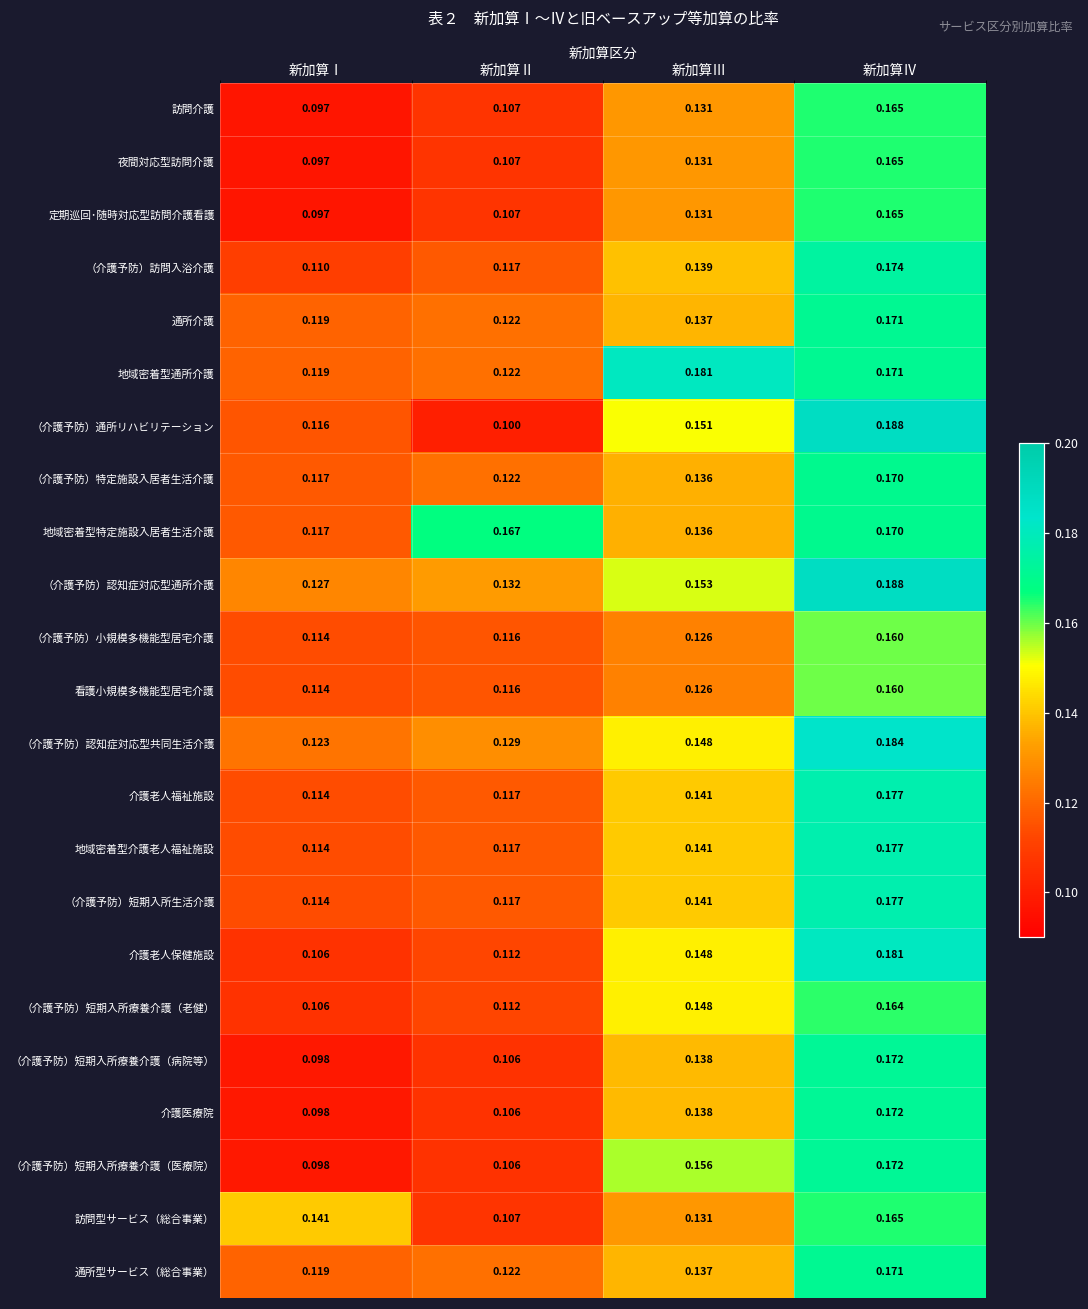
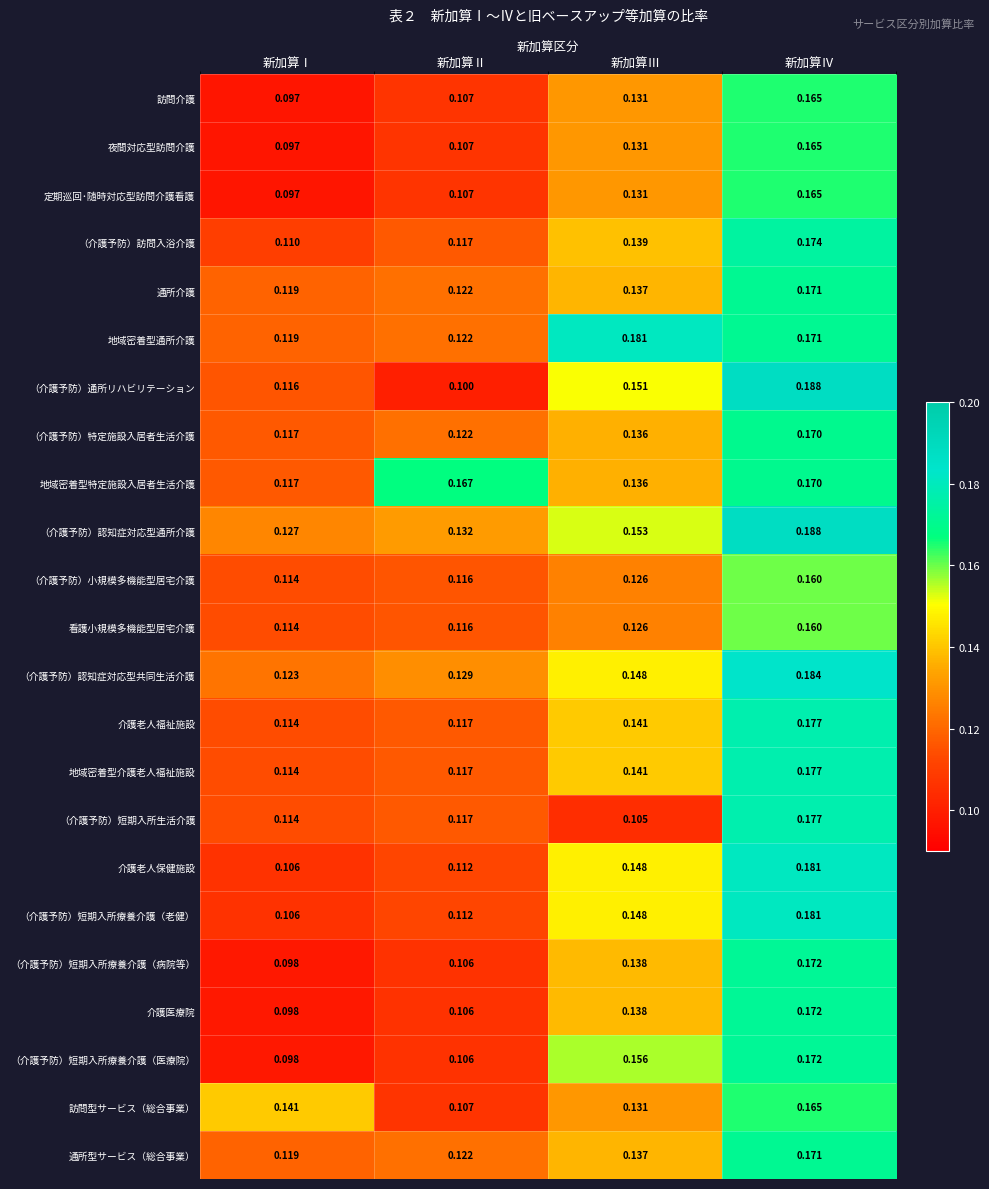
  {
    "訪問介護": {
      "新加算Ⅰ": 0.097,
      "新加算Ⅱ": 0.107,
      "新加算Ⅲ": 0.131,
      "新加算Ⅳ": 0.165
    },
    "夜間対応型訪問介護": {
      "新加算Ⅰ": 0.097,
      "新加算Ⅱ": 0.107,
      "新加算Ⅲ": 0.131,
      "新加算Ⅳ": 0.165
    },
    "定期巡回･随時対応型訪問介護看護": {
      "新加算Ⅰ": 0.097,
      "新加算Ⅱ": 0.107,
      "新加算Ⅲ": 0.131,
      "新加算Ⅳ": 0.165
    },
    "（介護予防）訪問入浴介護": {
      "新加算Ⅰ": 0.110,
      "新加算Ⅱ": 0.117,
      "新加算Ⅲ": 0.139,
      "新加算Ⅳ": 0.174
    },
    "通所介護": {
      "新加算Ⅰ": 0.119,
      "新加算Ⅱ": 0.122,
      "新加算Ⅲ": 0.137,
      "新加算Ⅳ": 0.171
    },
    "地域密着型通所介護": {
      "新加算Ⅰ": 0.119,
      "新加算Ⅱ": 0.122,
      "新加算Ⅲ": 0.181,
      "新加算Ⅳ": 0.171
    },
    "（介護予防）通所リハビリテーション": {
      "新加算Ⅰ": 0.116,
      "新加算Ⅱ": 0.100,
      "新加算Ⅲ": 0.151,
      "新加算Ⅳ": 0.188
    },
    "（介護予防）特定施設入居者生活介護": {
      "新加算Ⅰ": 0.117,
      "新加算Ⅱ": 0.122,
      "新加算Ⅲ": 0.136,
      "新加算Ⅳ": 0.170
    },
    "地域密着型特定施設入居者生活介護": {
      "新加算Ⅰ": 0.117,
      "新加算Ⅱ": 0.167,
      "新加算Ⅲ": 0.136,
      "新加算Ⅳ": 0.170
    },
    "（介護予防）認知症対応型通所介護": {
      "新加算Ⅰ": 0.127,
      "新加算Ⅱ": 0.132,
      "新加算Ⅲ": 0.153,
      "新加算Ⅳ": 0.188
    },
    "（介護予防）小規模多機能型居宅介護": {
      "新加算Ⅰ": 0.114,
      "新加算Ⅱ": 0.116,
      "新加算Ⅲ": 0.126,
      "新加算Ⅳ": 0.160
    },
    "看護小規模多機能型居宅介護": {
      "新加算Ⅰ": 0.114,
      "新加算Ⅱ": 0.116,
      "新加算Ⅲ": 0.126,
      "新加算Ⅳ": 0.160
    },
    "（介護予防）認知症対応型共同生活介護": {
      "新加算Ⅰ": 0.123,
      "新加算Ⅱ": 0.129,
      "新加算Ⅲ": 0.148,
      "新加算Ⅳ": 0.184
    },
    "介護老人福祉施設": {
      "新加算Ⅰ": 0.114,
      "新加算Ⅱ": 0.117,
      "新加算Ⅲ": 0.141,
      "新加算Ⅳ": 0.177
    },
    "地域密着型介護老人福祉施設": {
      "新加算Ⅰ": 0.114,
      "新加算Ⅱ": 0.117,
      "新加算Ⅲ": 0.141,
      "新加算Ⅳ": 0.177
    },
    "（介護予防）短期入所生活介護": {
      "新加算Ⅰ": 0.114,
      "新加算Ⅱ": 0.117,
-     "新加算Ⅲ": 0.141,
+     "新加算Ⅲ": 0.105,
      "新加算Ⅳ": 0.177
    },
    "介護老人保健施設": {
      "新加算Ⅰ": 0.106,
      "新加算Ⅱ": 0.112,
      "新加算Ⅲ": 0.148,
      "新加算Ⅳ": 0.181
    },
    "（介護予防）短期入所療養介護（老健）": {
      "新加算Ⅰ": 0.106,
      "新加算Ⅱ": 0.112,
      "新加算Ⅲ": 0.148,
-     "新加算Ⅳ": 0.164
+     "新加算Ⅳ": 0.181
    },
    "（介護予防）短期入所療養介護（病院等）": {
      "新加算Ⅰ": 0.098,
      "新加算Ⅱ": 0.106,
      "新加算Ⅲ": 0.138,
      "新加算Ⅳ": 0.172
    },
    "介護医療院": {
      "新加算Ⅰ": 0.098,
      "新加算Ⅱ": 0.106,
      "新加算Ⅲ": 0.138,
      "新加算Ⅳ": 0.172
    },
    "（介護予防）短期入所療養介護（医療院）": {
      "新加算Ⅰ": 0.098,
      "新加算Ⅱ": 0.106,
      "新加算Ⅲ": 0.156,
      "新加算Ⅳ": 0.172
    },
    "訪問型サービス（総合事業）": {
      "新加算Ⅰ": 0.141,
      "新加算Ⅱ": 0.107,
      "新加算Ⅲ": 0.131,
      "新加算Ⅳ": 0.165
    },
    "通所型サービス（総合事業）": {
      "新加算Ⅰ": 0.119,
      "新加算Ⅱ": 0.122,
      "新加算Ⅲ": 0.137,
      "新加算Ⅳ": 0.171
    }
  }
